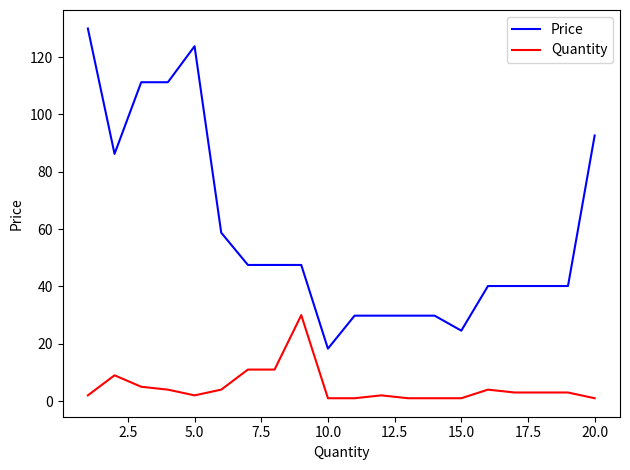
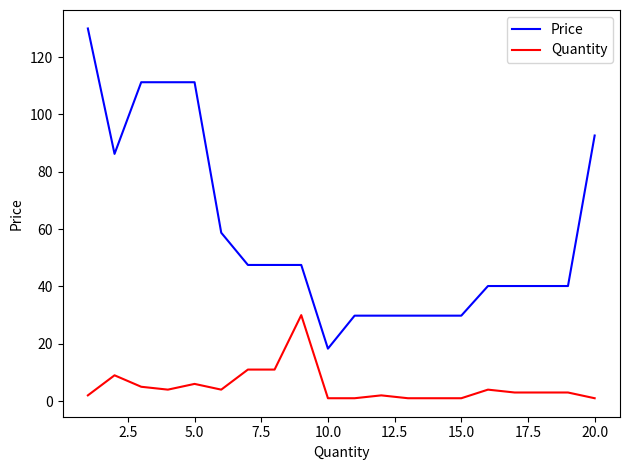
  {
    "Price": {
-     "5.0": 124,
+     "5.0": 111,
      "10.0": 18,
-     "15.0": 25,
+     "15.0": 30,
      "20.0": 93
    },
    "Quantity": {
-     "5.0": 2,
+     "5.0": 6,
      "10.0": 1,
      "15.0": 1,
      "20.0": 1
    }
  }
